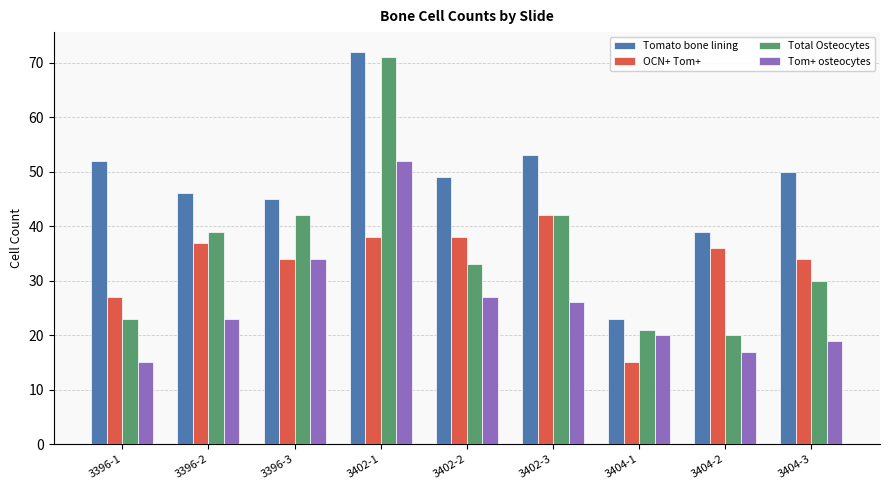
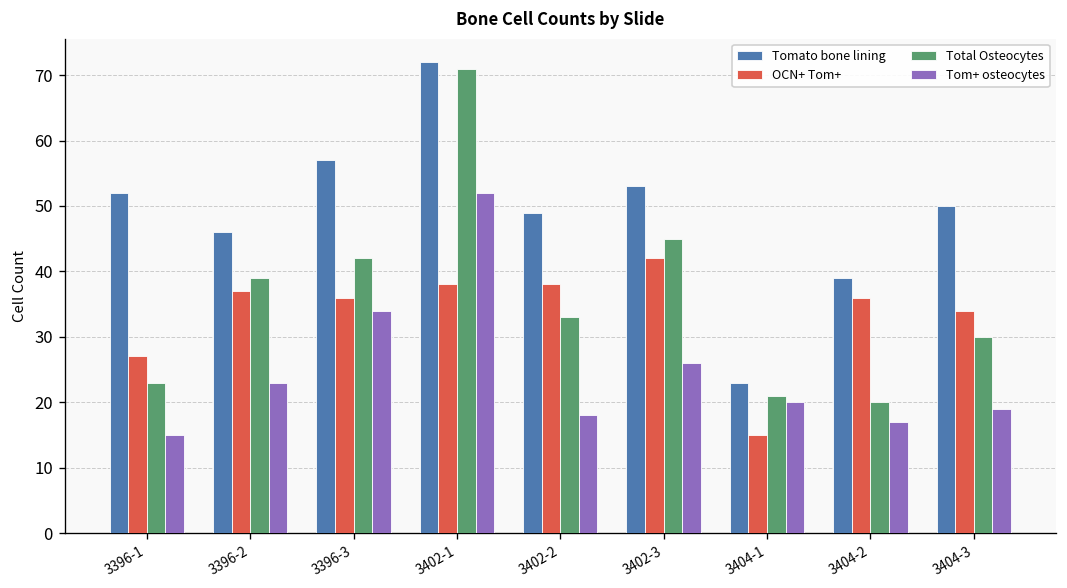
  {
    "Tomato bone lining": {
      "3396-1": 52,
      "3396-2": 46,
-     "3396-3": 45,
+     "3396-3": 57,
      "3402-1": 72,
      "3402-2": 49,
      "3402-3": 53,
      "3404-1": 23,
      "3404-2": 39,
      "3404-3": 50
    },
    "OCN+ Tom+": {
      "3396-1": 27,
      "3396-2": 37,
-     "3396-3": 34,
+     "3396-3": 36,
      "3402-1": 38,
      "3402-2": 38,
      "3402-3": 42,
      "3404-1": 15,
      "3404-2": 36,
      "3404-3": 34
    },
    "Total Osteocytes": {
      "3396-1": 23,
      "3396-2": 39,
      "3396-3": 42,
      "3402-1": 71,
      "3402-2": 33,
-     "3402-3": 42,
+     "3402-3": 45,
      "3404-1": 21,
      "3404-2": 20,
      "3404-3": 30
    },
    "Tom+ osteocytes": {
      "3396-1": 15,
      "3396-2": 23,
      "3396-3": 34,
      "3402-1": 52,
-     "3402-2": 27,
+     "3402-2": 18,
      "3402-3": 26,
      "3404-1": 20,
      "3404-2": 17,
      "3404-3": 19
    }
  }
